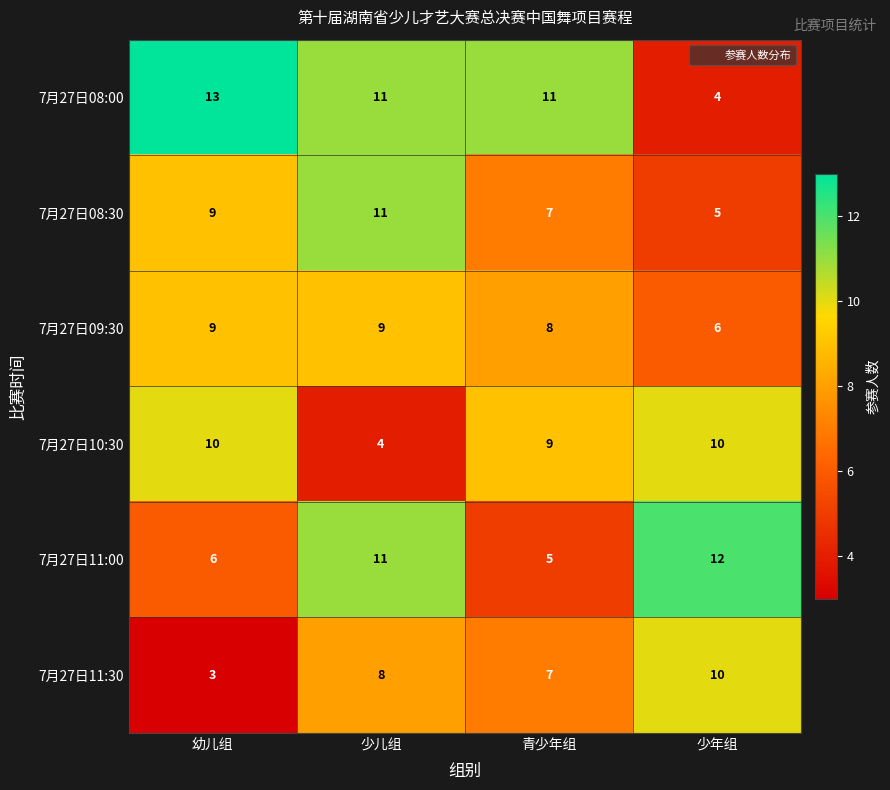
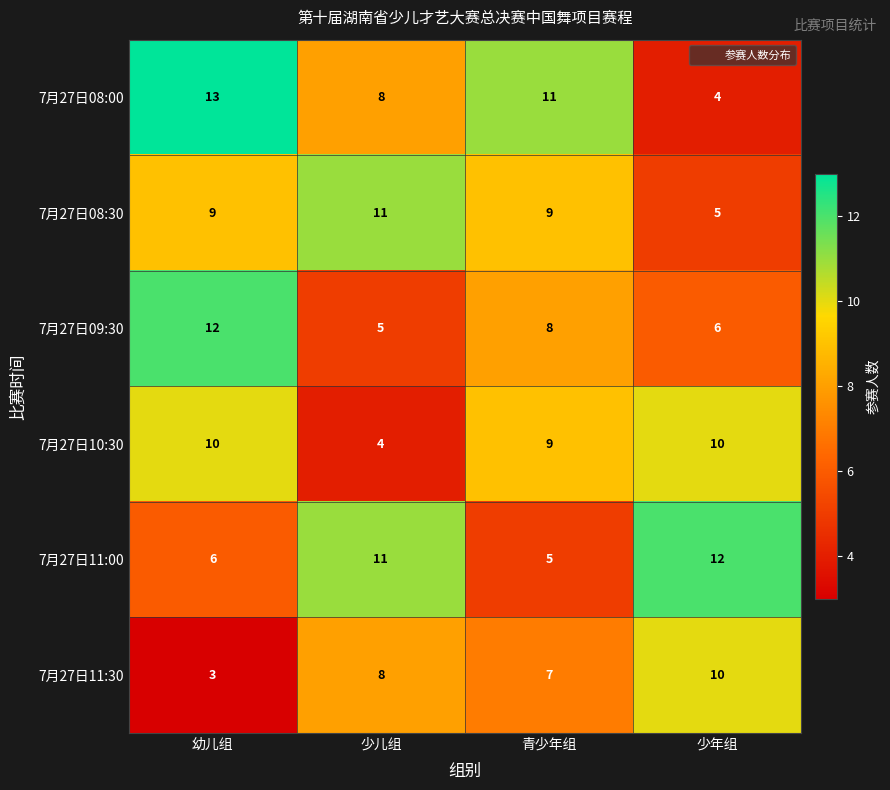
  {
    "7月27日08:00": {
      "幼儿组": 13,
-     "少儿组": 11,
+     "少儿组": 8,
      "青少年组": 11,
      "少年组": 4
    },
    "7月27日08:30": {
      "幼儿组": 9,
      "少儿组": 11,
-     "青少年组": 7,
+     "青少年组": 9,
      "少年组": 5
    },
    "7月27日09:30": {
-     "幼儿组": 9,
-     "少儿组": 9,
+     "幼儿组": 12,
+     "少儿组": 5,
      "青少年组": 8,
      "少年组": 6
    },
    "7月27日10:30": {
      "幼儿组": 10,
      "少儿组": 4,
      "青少年组": 9,
      "少年组": 10
    },
    "7月27日11:00": {
      "幼儿组": 6,
      "少儿组": 11,
      "青少年组": 5,
      "少年组": 12
    },
    "7月27日11:30": {
      "幼儿组": 3,
      "少儿组": 8,
      "青少年组": 7,
      "少年组": 10
    }
  }
